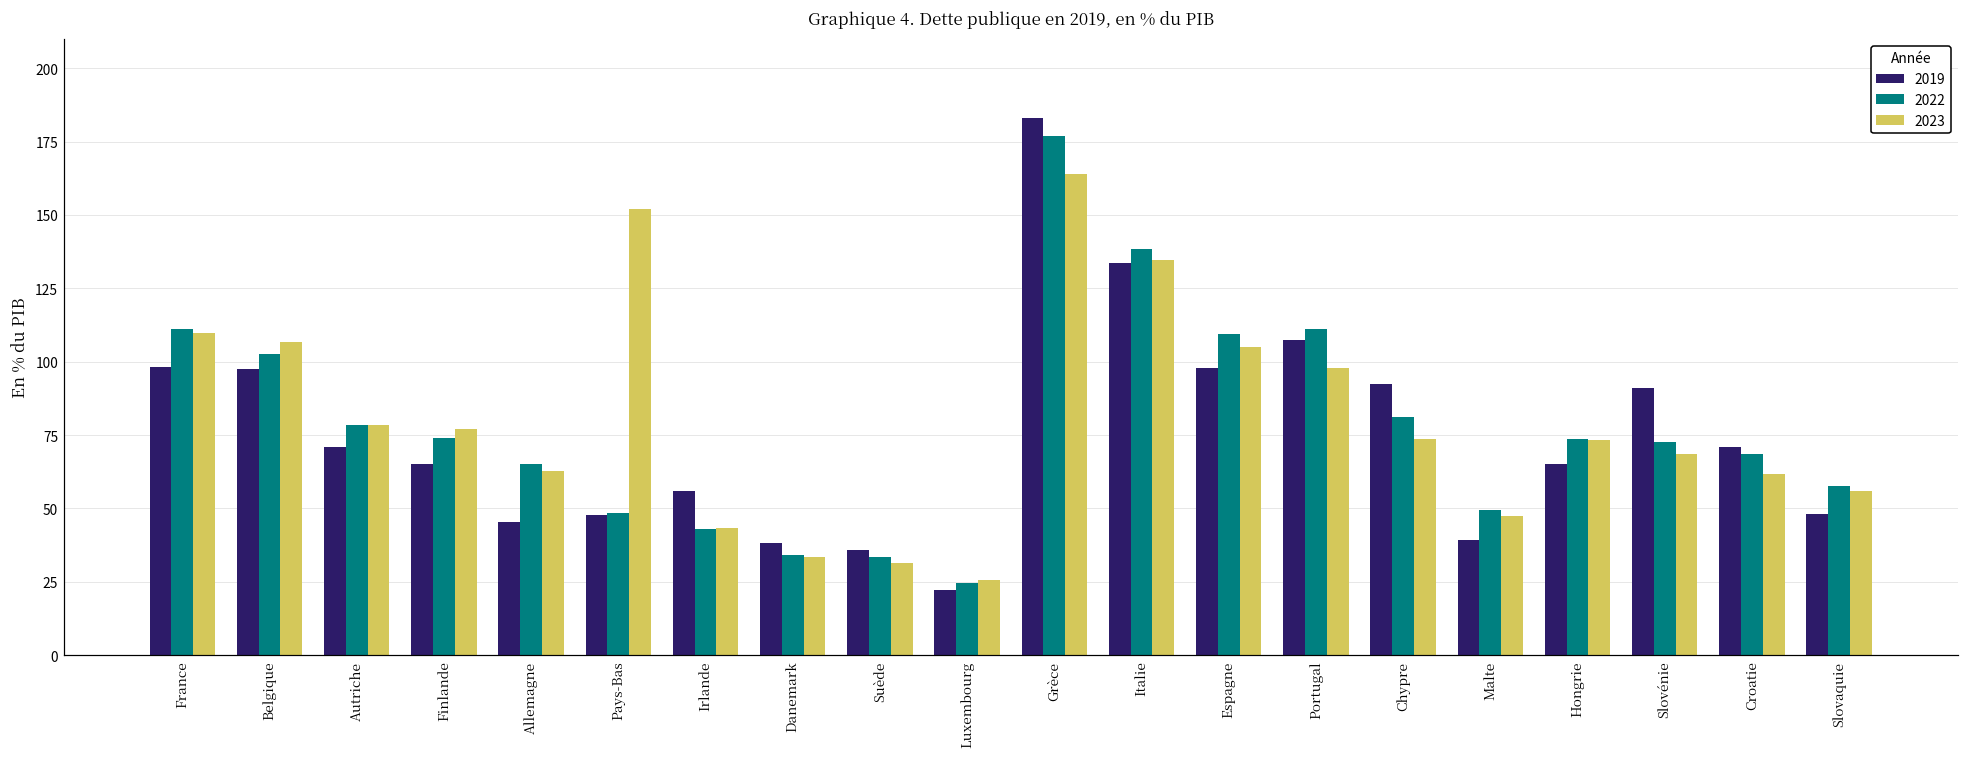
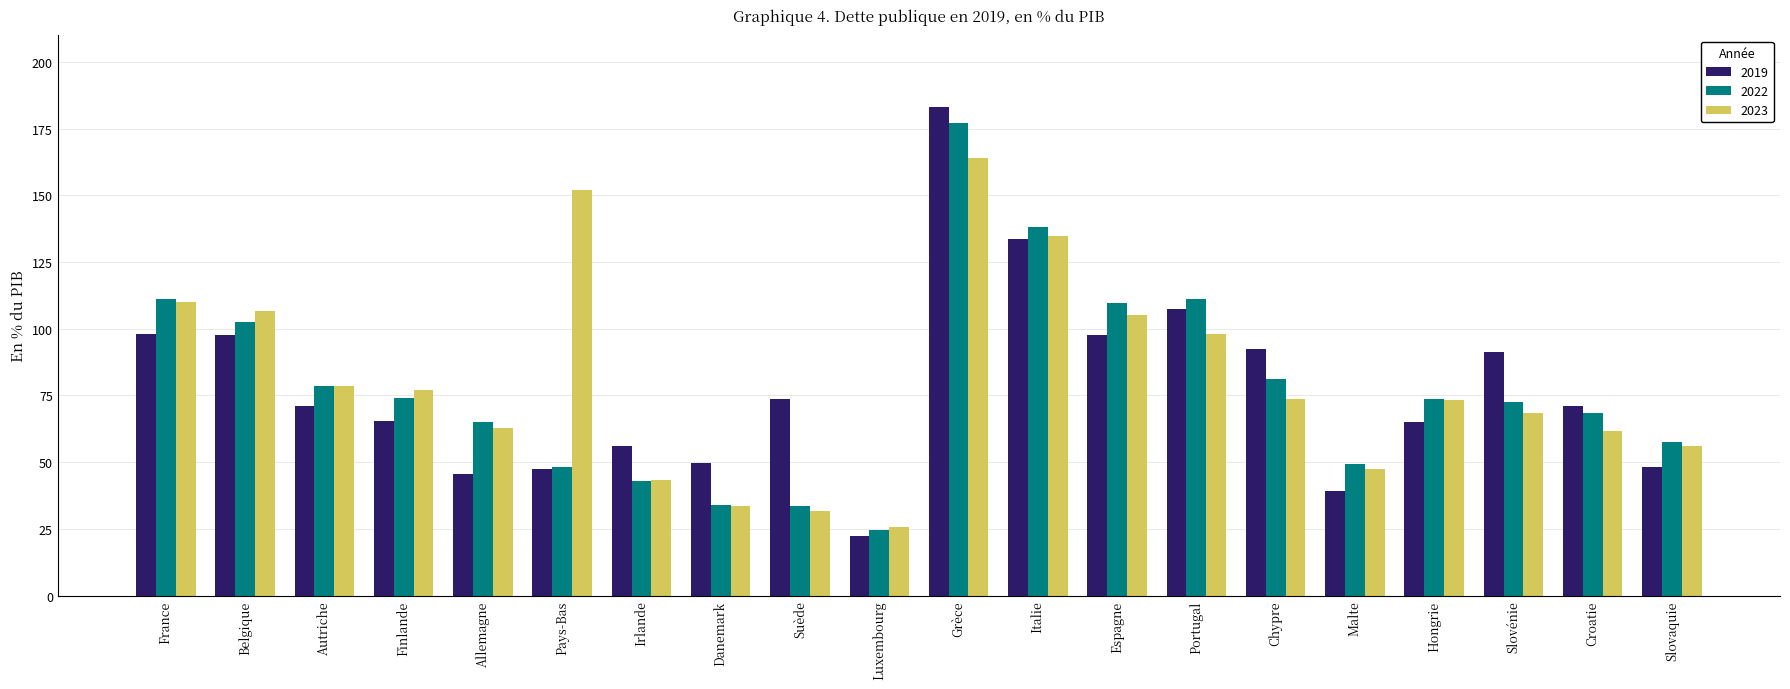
  {
    "2019": {
      "France": 98,
      "Belgique": 98,
      "Autriche": 71,
      "Finlande": 65,
      "Allemagne": 45,
      "Pays-Bas": 48,
      "Irlande": 56,
-     "Danemark": 38,
-     "Suède": 36,
+     "Danemark": 50,
+     "Suède": 74,
      "Luxembourg": 22,
      "Grèce": 183,
      "Italie": 134,
      "Espagne": 98,
      "Portugal": 108,
      "Chypre": 92,
      "Malte": 39,
      "Hongrie": 65,
      "Slovénie": 91,
      "Croatie": 71,
      "Slovaquie": 48
    },
    "2022": {
      "France": 111,
      "Belgique": 103,
      "Autriche": 78,
      "Finlande": 74,
      "Allemagne": 65,
      "Pays-Bas": 48,
      "Irlande": 43,
      "Danemark": 34,
      "Suède": 34,
      "Luxembourg": 25,
      "Grèce": 177,
      "Italie": 138,
      "Espagne": 110,
      "Portugal": 111,
      "Chypre": 81,
      "Malte": 49,
      "Hongrie": 74,
      "Slovénie": 73,
      "Croatie": 69,
      "Slovaquie": 58
    },
    "2023": {
      "France": 110,
      "Belgique": 107,
      "Autriche": 79,
      "Finlande": 77,
      "Allemagne": 63,
      "Pays-Bas": 152,
      "Irlande": 43,
      "Danemark": 34,
      "Suède": 32,
      "Luxembourg": 26,
      "Grèce": 164,
      "Italie": 135,
      "Espagne": 105,
      "Portugal": 98,
      "Chypre": 74,
      "Malte": 47,
      "Hongrie": 73,
      "Slovénie": 68,
      "Croatie": 62,
      "Slovaquie": 56
    }
  }
